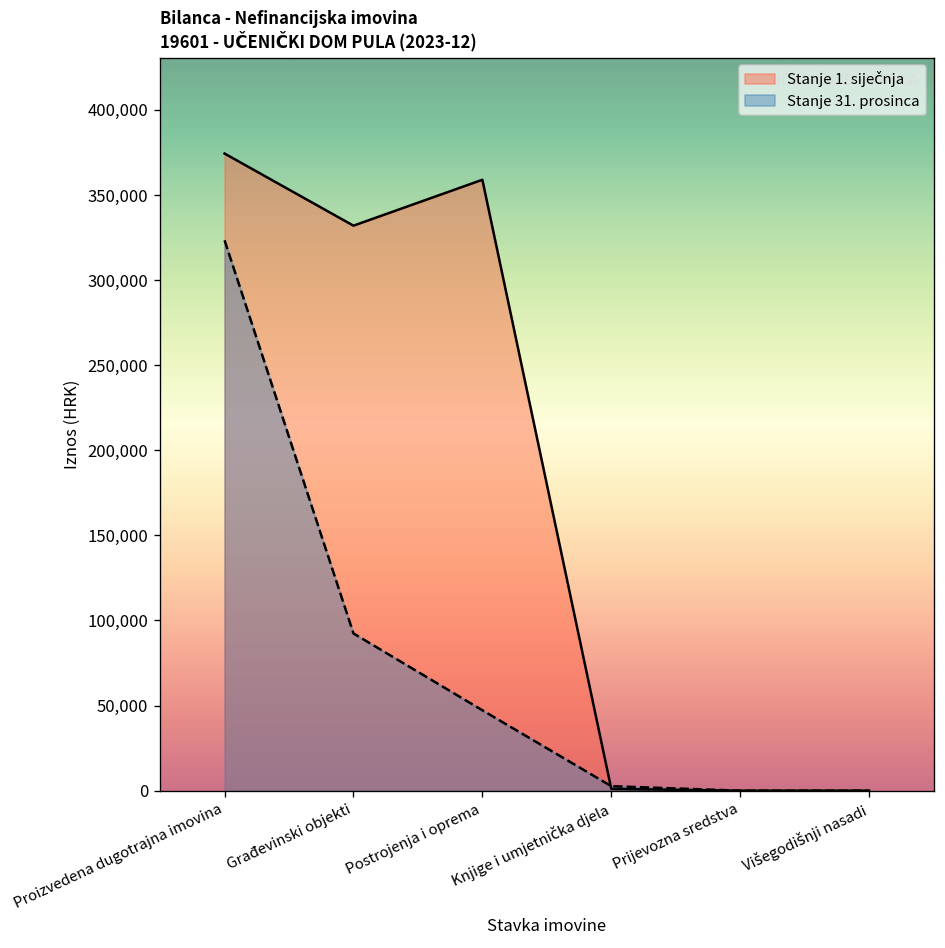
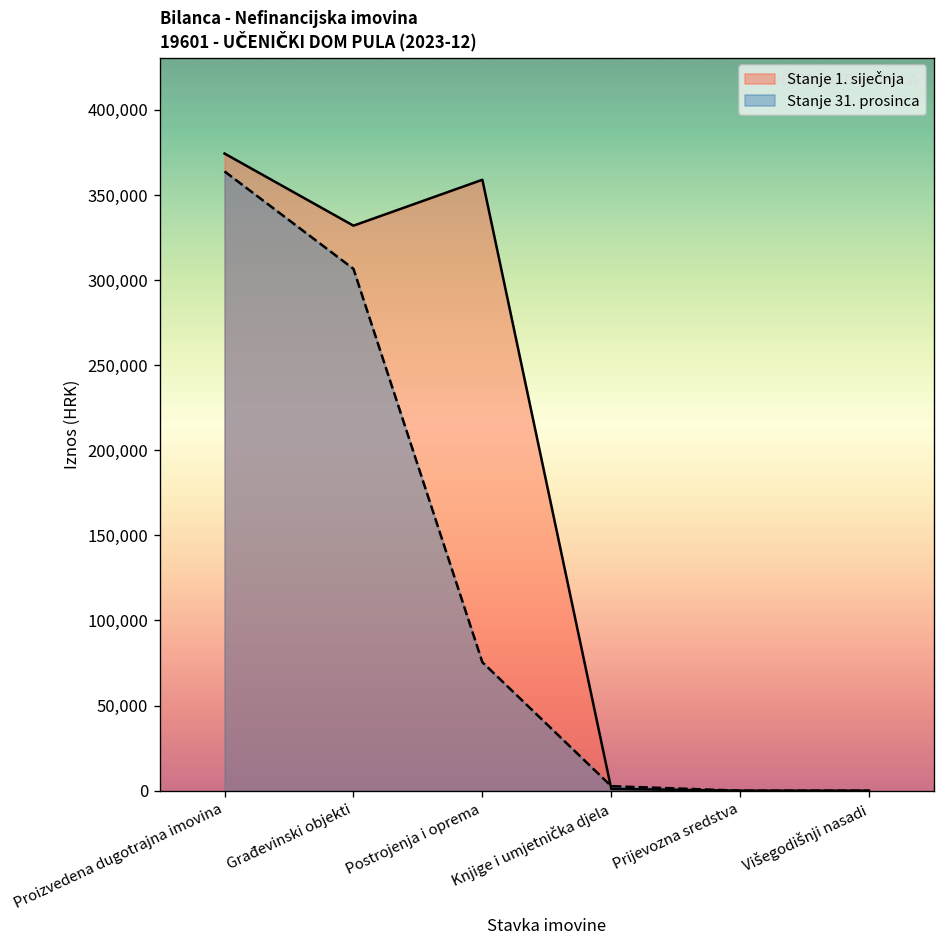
  {
    "Stanje 1. siječnja": {
      "Proizvedena dugotrajna imovina": "374,000",
      "Građevinski objekti": "332,000",
      "Postrojenja i oprema": "359,000"
    },
    "Stanje 31. prosinca": {
-     "Proizvedena dugotrajna imovina": "323,000",
-     "Građevinski objekti": "92,000",
-     "Postrojenja i oprema": "47,000"
+     "Proizvedena dugotrajna imovina": "364,000",
+     "Građevinski objekti": "307,000",
+     "Postrojenja i oprema": "75,000"
    }
  }
